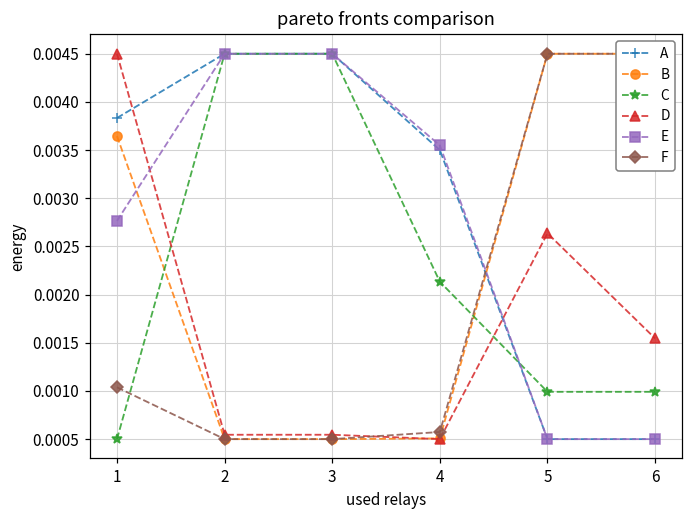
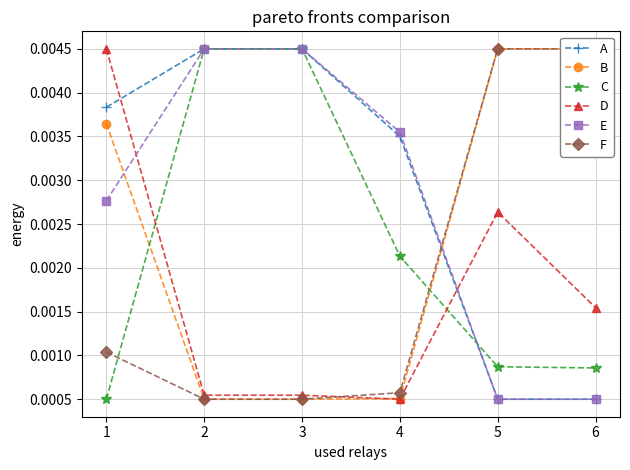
  {
    "A": {
      "1": 0.0038,
      "4": 0.0035
    },
    "B": {
      "1": 0.0036
    },
    "C": {
      "1": 0.0005,
      "4": 0.0021,
-     "5": 0.0010,
-     "6": 0.0010
+     "5": 0.0009,
+     "6": 0.0009
    },
    "D": {
      "1": 0.0045,
      "2": 0.0005,
      "3": 0.0005,
      "5": 0.0026,
      "6": 0.0015
    },
    "E": {
      "1": 0.0028,
      "4": 0.0035
    },
    "F": {
      "1": 0.0010,
      "4": 0.0006
    }
  }
